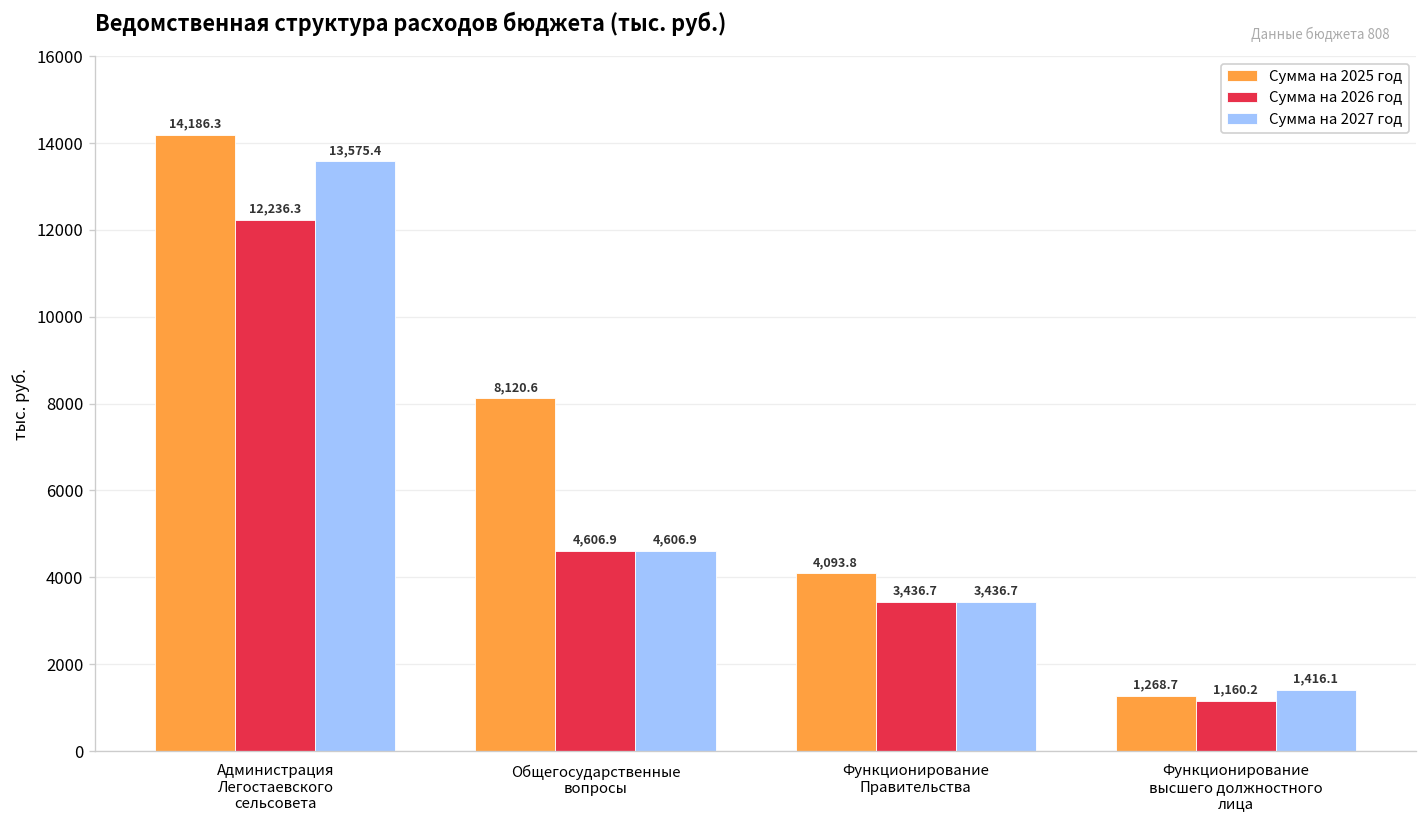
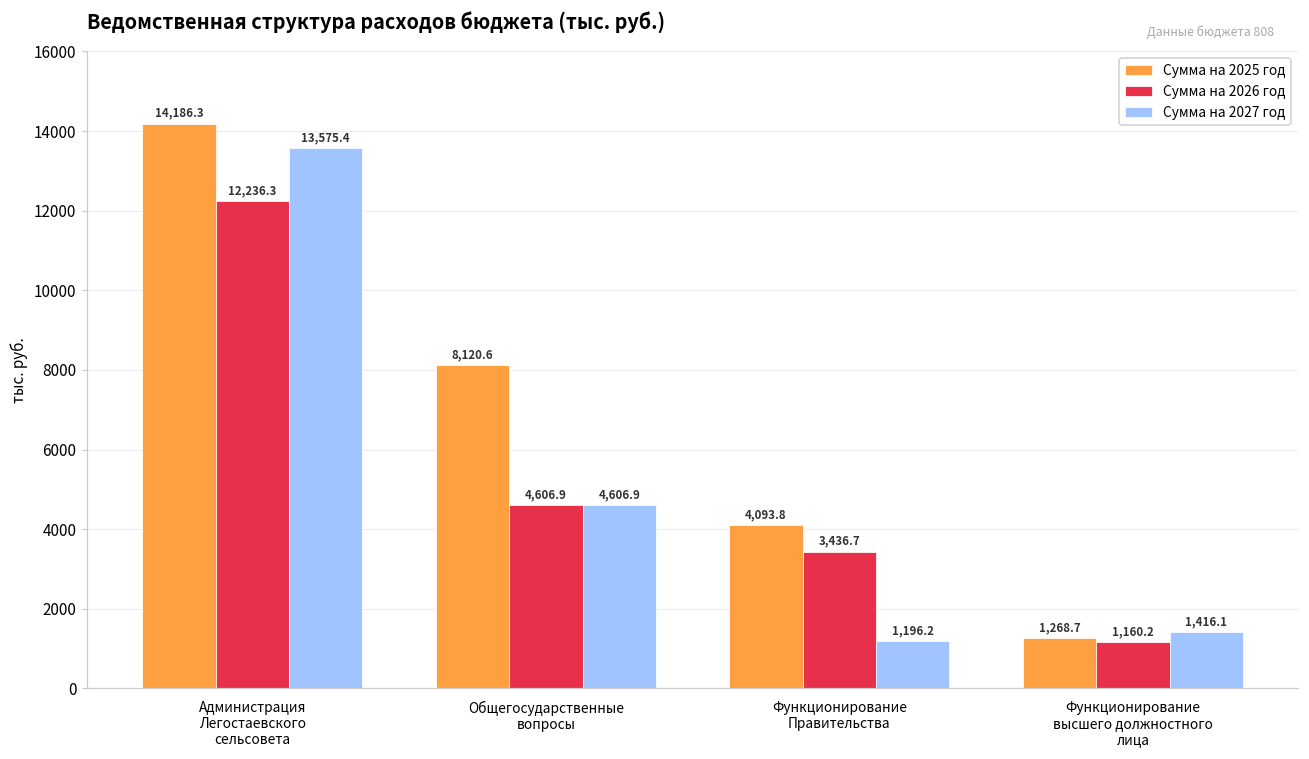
  {
    "Сумма на 2025 год": {
      "Администрация Легостаевского сельсовета": "14,186.3",
      "Общегосударственные вопросы": "8,120.6",
      "Функционирование Правительства": "4,093.8",
      "Функционирование высшего должностного лица": "1,268.7"
    },
    "Сумма на 2026 год": {
      "Администрация Легостаевского сельсовета": "12,236.3",
      "Общегосударственные вопросы": "4,606.9",
      "Функционирование Правительства": "3,436.7",
      "Функционирование высшего должностного лица": "1,160.2"
    },
    "Сумма на 2027 год": {
      "Администрация Легостаевского сельсовета": "13,575.4",
      "Общегосударственные вопросы": "4,606.9",
-     "Функционирование Правительства": "3,436.7",
+     "Функционирование Правительства": "1,196.2",
      "Функционирование высшего должностного лица": "1,416.1"
    }
  }
